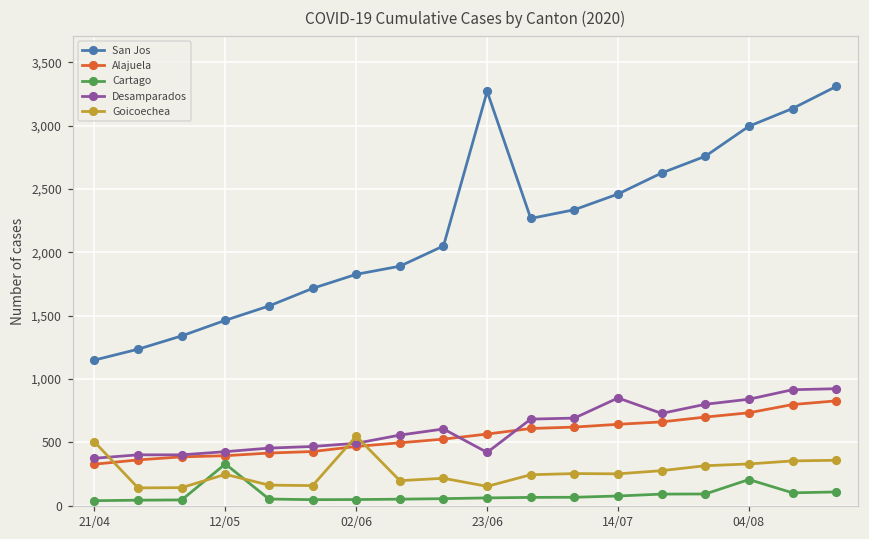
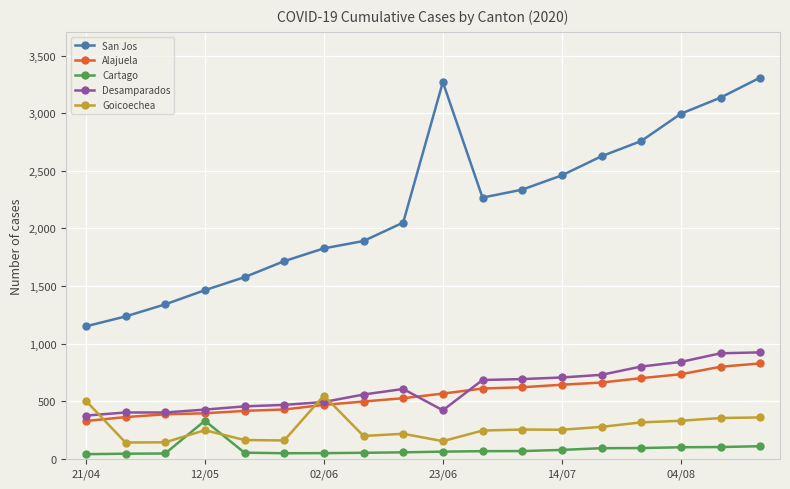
  {
    "San Jos": {
      "21/04": "1,150",
      "12/05": "1,460",
      "02/06": "1,830",
      "23/06": "3,270",
      "14/07": "2,460",
      "04/08": "3,000"
    },
    "Alajuela": {
      "21/04": "330",
      "12/05": "400",
      "02/06": "470",
      "23/06": "570",
      "14/07": "640",
      "04/08": "730"
    },
    "Cartago": {
      "21/04": "40",
      "12/05": "330",
      "02/06": "50",
      "23/06": "60",
      "14/07": "80",
-     "04/08": "210"
+     "04/08": "100"
    },
    "Desamparados": {
      "21/04": "380",
      "12/05": "430",
      "02/06": "490",
      "23/06": "420",
-     "14/07": "850",
+     "14/07": "710",
      "04/08": "840"
    },
    "Goicoechea": {
      "21/04": "500",
      "12/05": "250",
      "02/06": "550",
      "23/06": "150",
      "14/07": "250",
      "04/08": "330"
    }
  }
